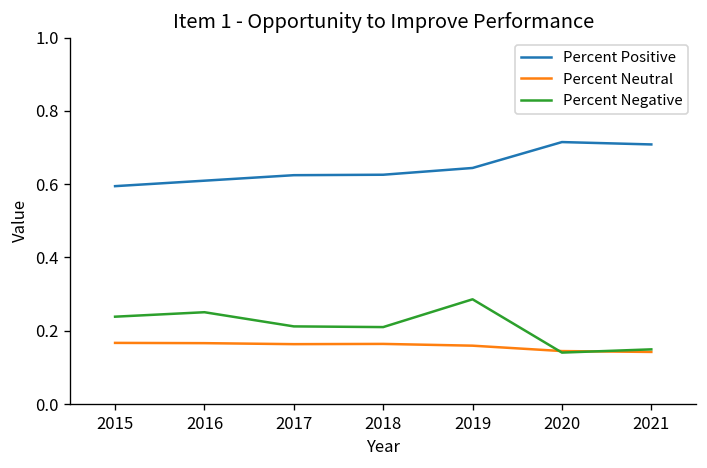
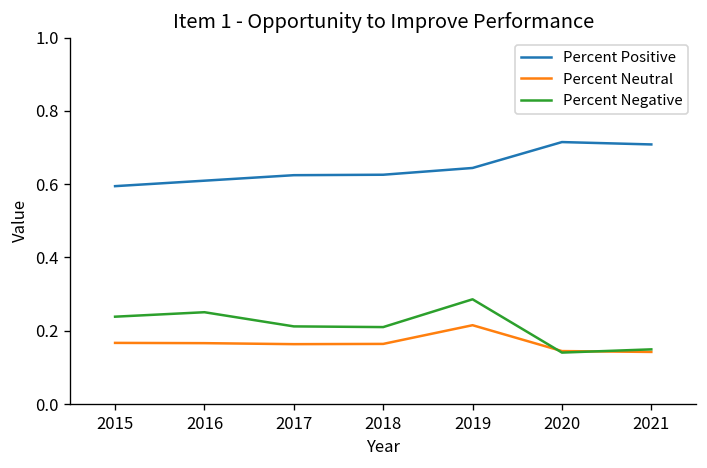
  {
    "Percent Positive": {
      "2015": 0.59,
      "2016": 0.61,
      "2017": 0.62,
      "2018": 0.63,
      "2019": 0.64,
      "2020": 0.71,
      "2021": 0.71
    },
    "Percent Neutral": {
      "2015": 0.17,
      "2016": 0.17,
      "2017": 0.16,
      "2018": 0.16,
-     "2019": 0.16
+     "2019": 0.22
    },
    "Percent Negative": {
      "2015": 0.24,
      "2016": 0.25,
      "2017": 0.21,
      "2018": 0.21,
      "2019": 0.29
    }
  }
